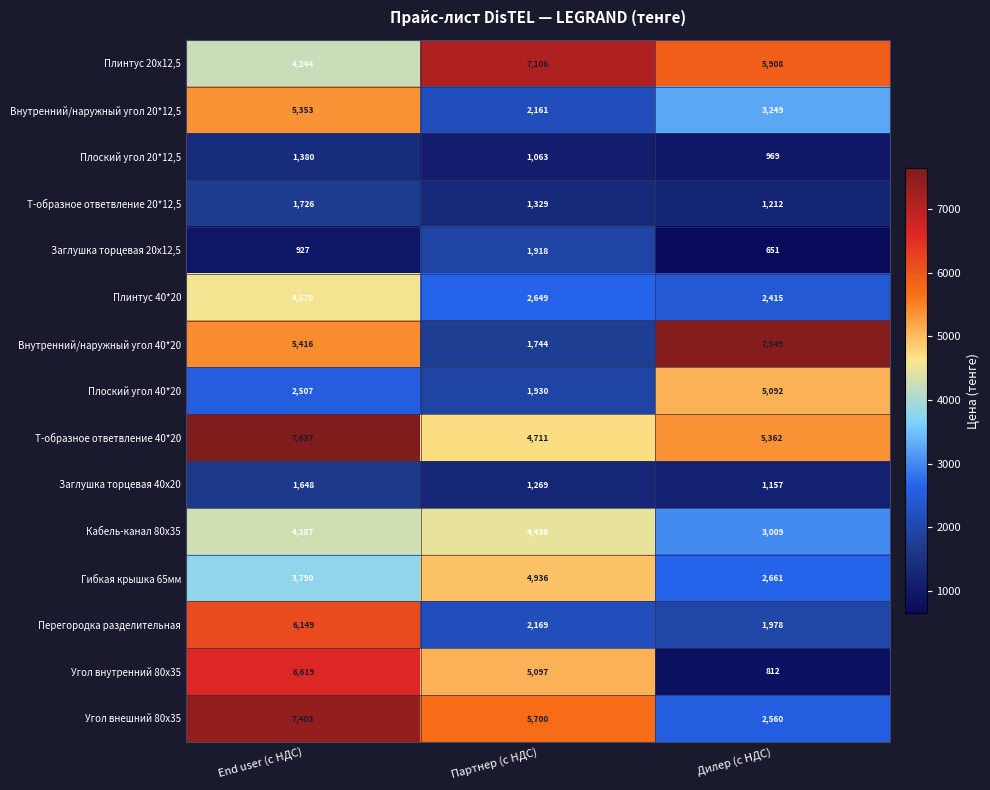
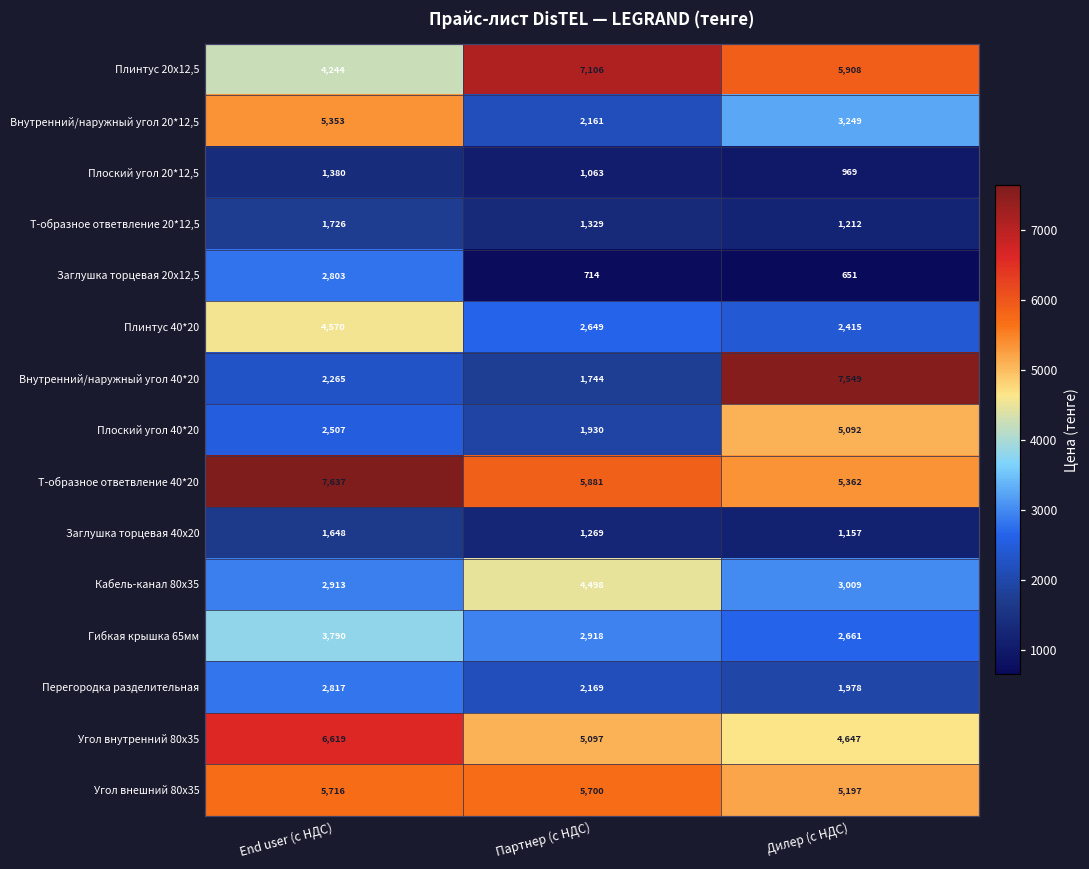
  {
    "Плинтус 20х12,5": {
      "End user (с НДС)": "4,244",
      "Партнер (с НДС)": "7,106",
      "Дилер (с НДС)": "5,908"
    },
    "Внутренний/наружный угол 20*12,5": {
      "End user (с НДС)": "5,353",
      "Партнер (с НДС)": "2,161",
      "Дилер (с НДС)": "3,249"
    },
    "Плоский угол 20*12,5": {
      "End user (с НДС)": "1,380",
      "Партнер (с НДС)": "1,063",
      "Дилер (с НДС)": "969"
    },
    "Т-образное ответвление 20*12,5": {
      "End user (с НДС)": "1,726",
      "Партнер (с НДС)": "1,329",
      "Дилер (с НДС)": "1,212"
    },
    "Заглушка торцевая 20х12,5": {
-     "End user (с НДС)": "927",
-     "Партнер (с НДС)": "1,918",
+     "End user (с НДС)": "2,803",
+     "Партнер (с НДС)": "714",
      "Дилер (с НДС)": "651"
    },
    "Плинтус 40*20": {
      "End user (с НДС)": "4,570",
      "Партнер (с НДС)": "2,649",
      "Дилер (с НДС)": "2,415"
    },
    "Внутренний/наружный угол 40*20": {
-     "End user (с НДС)": "5,416",
+     "End user (с НДС)": "2,265",
      "Партнер (с НДС)": "1,744",
      "Дилер (с НДС)": "7,549"
    },
    "Плоский угол 40*20": {
      "End user (с НДС)": "2,507",
      "Партнер (с НДС)": "1,930",
      "Дилер (с НДС)": "5,092"
    },
    "Т-образное ответвление 40*20": {
      "End user (с НДС)": "7,637",
-     "Партнер (с НДС)": "4,711",
+     "Партнер (с НДС)": "5,881",
      "Дилер (с НДС)": "5,362"
    },
    "Заглушка торцевая 40х20": {
      "End user (с НДС)": "1,648",
      "Партнер (с НДС)": "1,269",
      "Дилер (с НДС)": "1,157"
    },
    "Кабель-канал 80х35": {
-     "End user (с НДС)": "4,287",
+     "End user (с НДС)": "2,913",
      "Партнер (с НДС)": "4,498",
      "Дилер (с НДС)": "3,009"
    },
    "Гибкая крышка 65мм": {
      "End user (с НДС)": "3,790",
-     "Партнер (с НДС)": "4,936",
+     "Партнер (с НДС)": "2,918",
      "Дилер (с НДС)": "2,661"
    },
    "Перегородка разделительная": {
-     "End user (с НДС)": "6,149",
+     "End user (с НДС)": "2,817",
      "Партнер (с НДС)": "2,169",
      "Дилер (с НДС)": "1,978"
    },
    "Угол внутренний 80х35": {
      "End user (с НДС)": "6,619",
      "Партнер (с НДС)": "5,097",
-     "Дилер (с НДС)": "812"
+     "Дилер (с НДС)": "4,647"
    },
    "Угол внешний 80х35": {
-     "End user (с НДС)": "7,403",
+     "End user (с НДС)": "5,716",
      "Партнер (с НДС)": "5,700",
-     "Дилер (с НДС)": "2,560"
+     "Дилер (с НДС)": "5,197"
    }
  }
